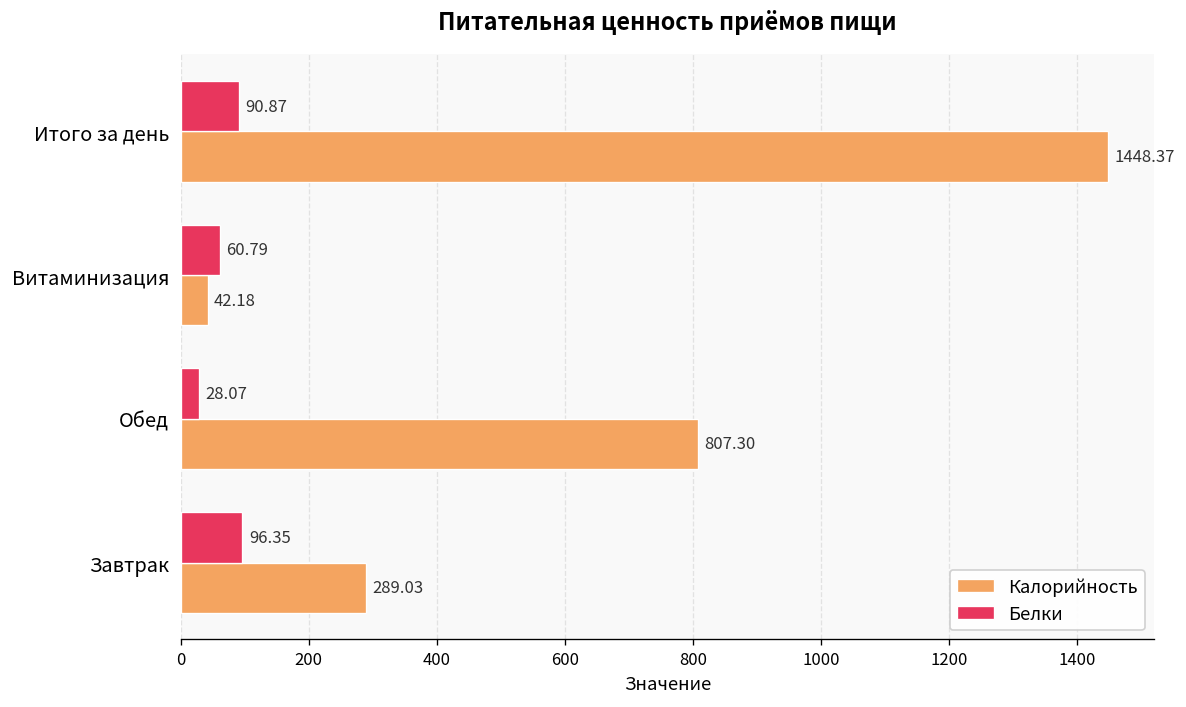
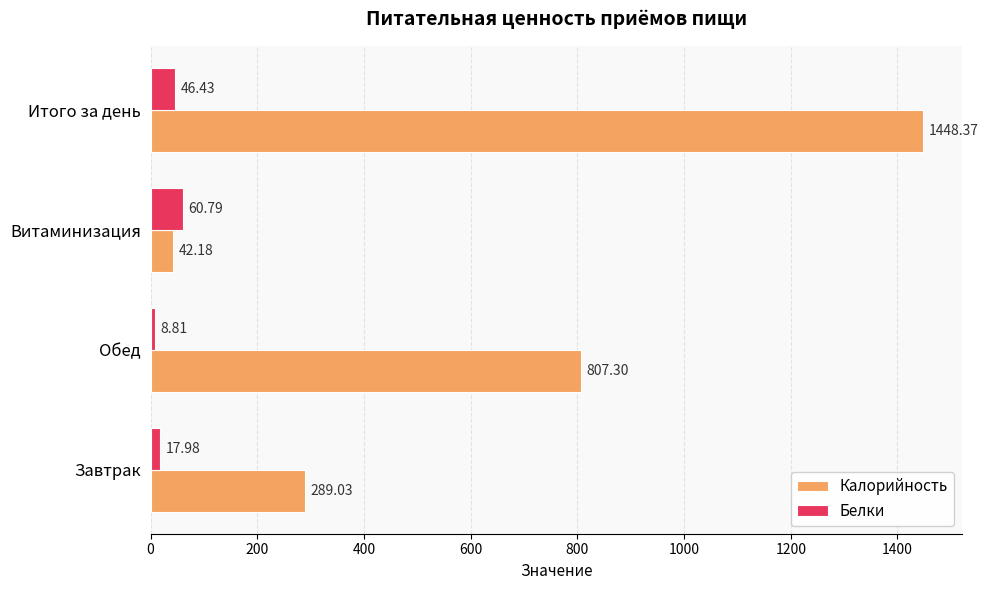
  {
    "Калорийность": {
      "Итого за день": 1448.37,
      "Витаминизация": 42.18,
      "Обед": 807.30,
      "Завтрак": 289.03
    },
    "Белки": {
-     "Итого за день": 90.87,
+     "Итого за день": 46.43,
      "Витаминизация": 60.79,
-     "Обед": 28.07,
-     "Завтрак": 96.35
+     "Обед": 8.81,
+     "Завтрак": 17.98
    }
  }
